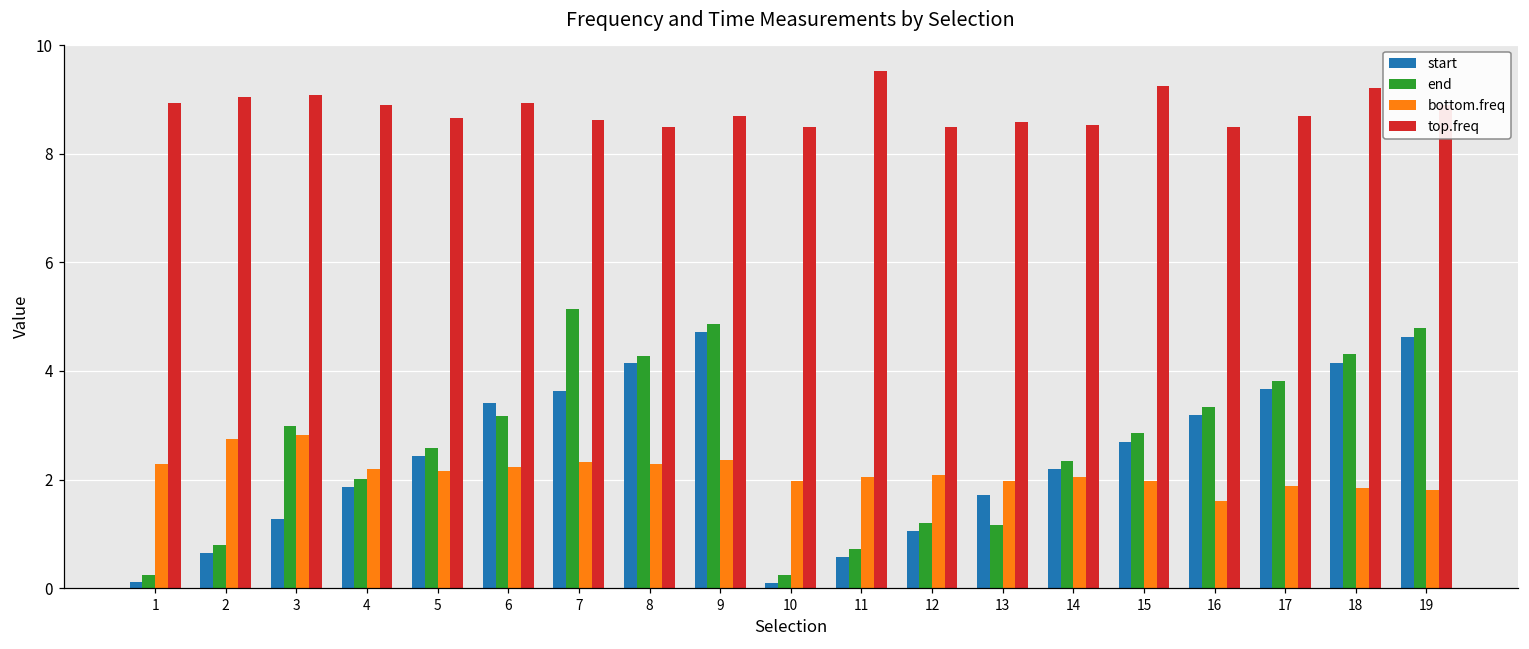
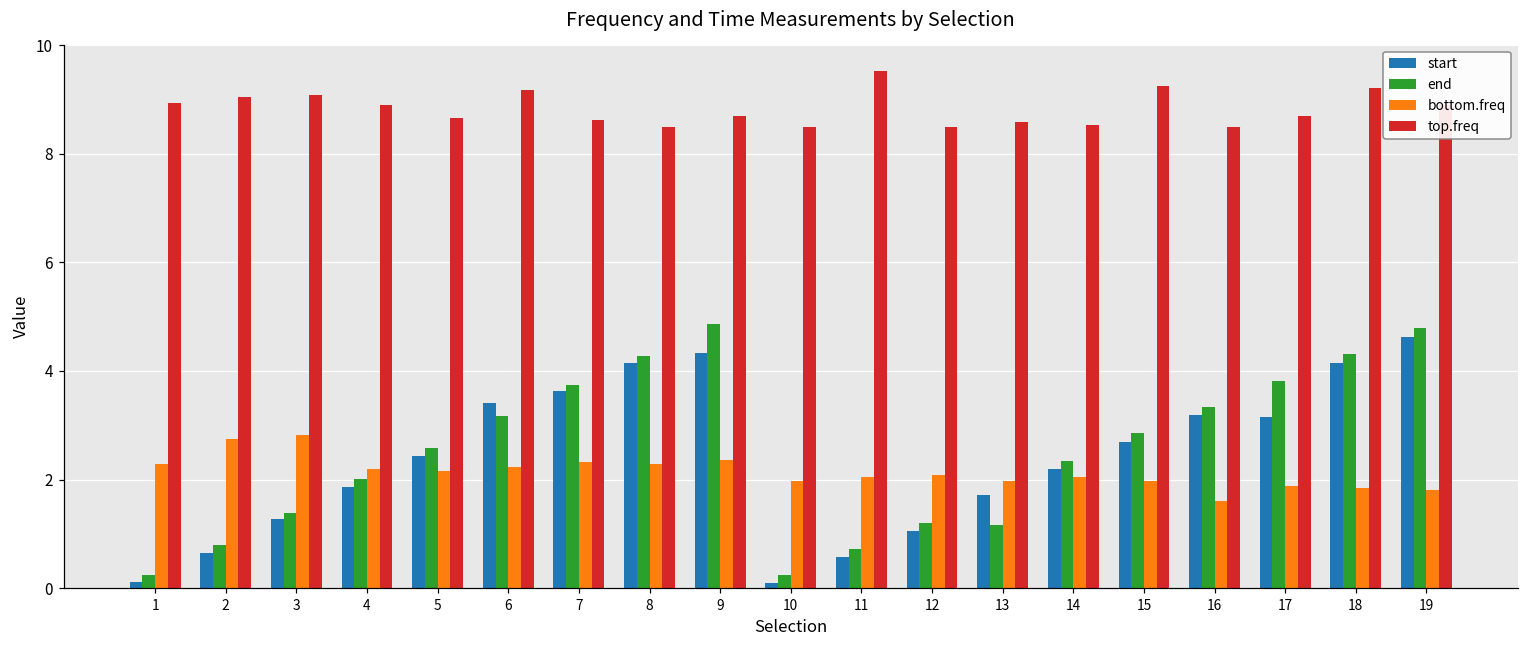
  {
    "start": {
      "1": 0.1,
      "2": 0.7,
      "3": 1.3,
      "4": 1.9,
      "5": 2.4,
      "6": 3.4,
      "7": 3.6,
      "8": 4.2,
-     "9": 4.7,
+     "9": 4.3,
      "10": 0.1,
      "11": 0.6,
      "12": 1.1,
      "13": 1.7,
      "14": 2.2,
      "15": 2.7,
      "16": 3.2,
-     "17": 3.7,
+     "17": 3.2,
      "18": 4.1,
      "19": 4.6
    },
    "end": {
      "1": 0.2,
      "2": 0.8,
-     "3": 3.0,
+     "3": 1.4,
      "4": 2.0,
      "5": 2.6,
      "6": 3.2,
-     "7": 5.1,
+     "7": 3.7,
      "8": 4.3,
      "9": 4.9,
      "10": 0.2,
      "11": 0.7,
      "12": 1.2,
      "13": 1.2,
      "14": 2.3,
      "15": 2.9,
      "16": 3.3,
      "17": 3.8,
      "18": 4.3,
      "19": 4.8
    },
    "bottom.freq": {
      "1": 2.3,
      "2": 2.8,
      "3": 2.8,
      "4": 2.2,
      "5": 2.2,
      "6": 2.2,
      "7": 2.3,
      "8": 2.3,
      "9": 2.4,
      "10": 2.0,
      "11": 2.1,
      "12": 2.1,
      "13": 2.0,
      "14": 2.1,
      "15": 2.0,
      "16": 1.6,
      "17": 1.9,
      "18": 1.8,
      "19": 1.8
    },
    "top.freq": {
      "1": 8.9,
      "2": 9.0,
      "3": 9.1,
      "4": 8.9,
      "5": 8.7,
-     "6": 8.9,
+     "6": 9.2,
      "7": 8.6,
      "8": 8.5,
      "9": 8.7,
      "10": 8.5,
      "11": 9.5,
      "12": 8.5,
      "13": 8.6,
      "14": 8.5,
      "15": 9.3,
      "16": 8.5,
      "17": 8.7,
      "18": 9.2
    }
  }
